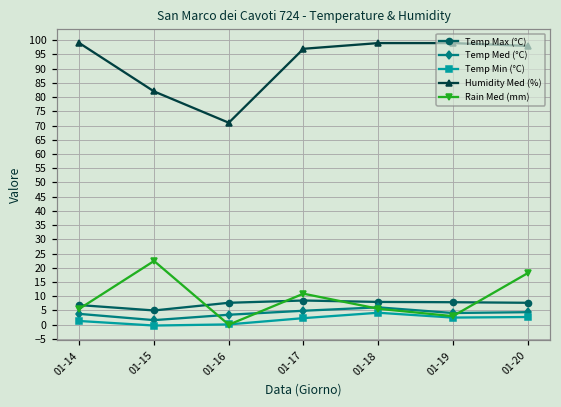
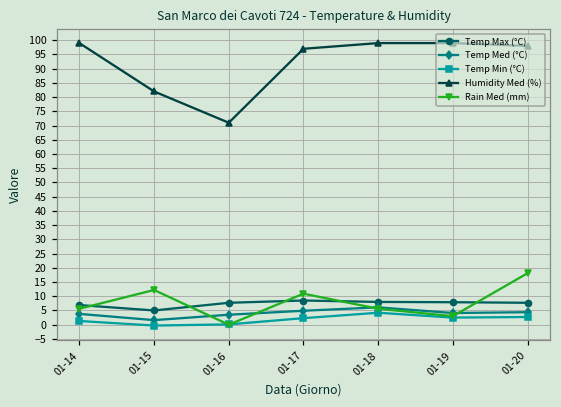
  {
    "Rain Med (mm)": {
      "01-14": 6,
-     "01-15": 22,
+     "01-15": 12,
      "01-17": 11,
      "01-20": 18
    }
  }
